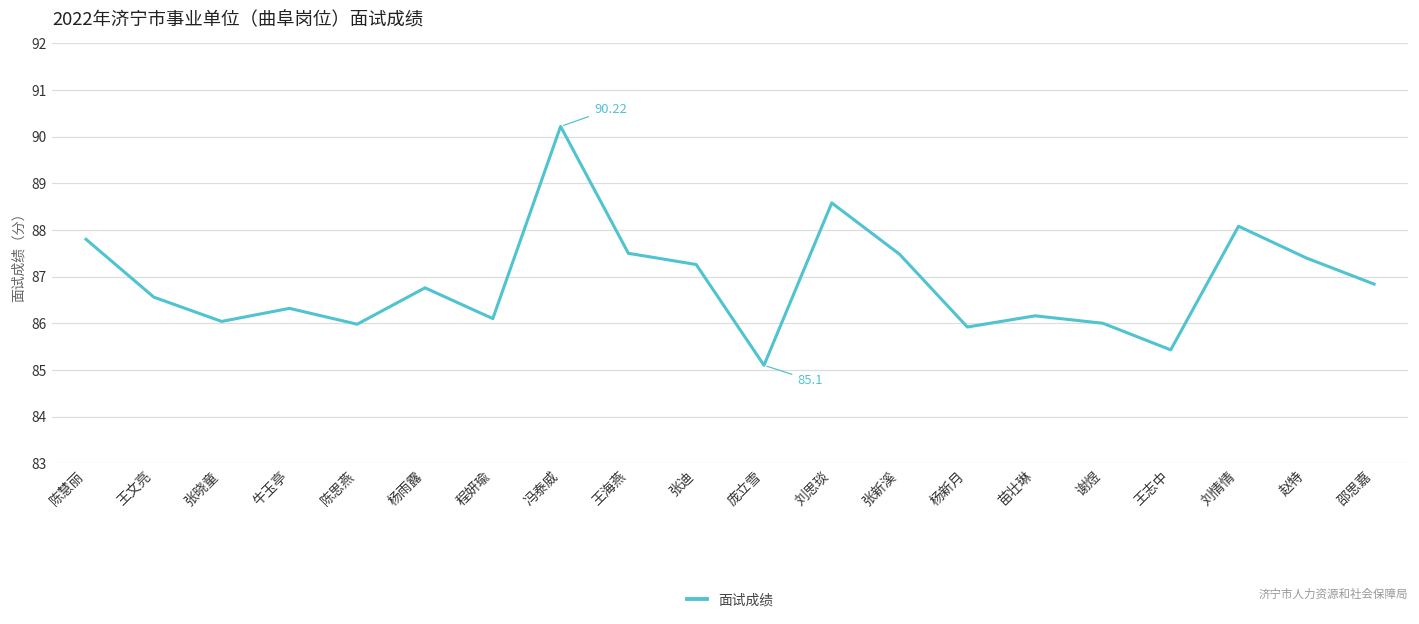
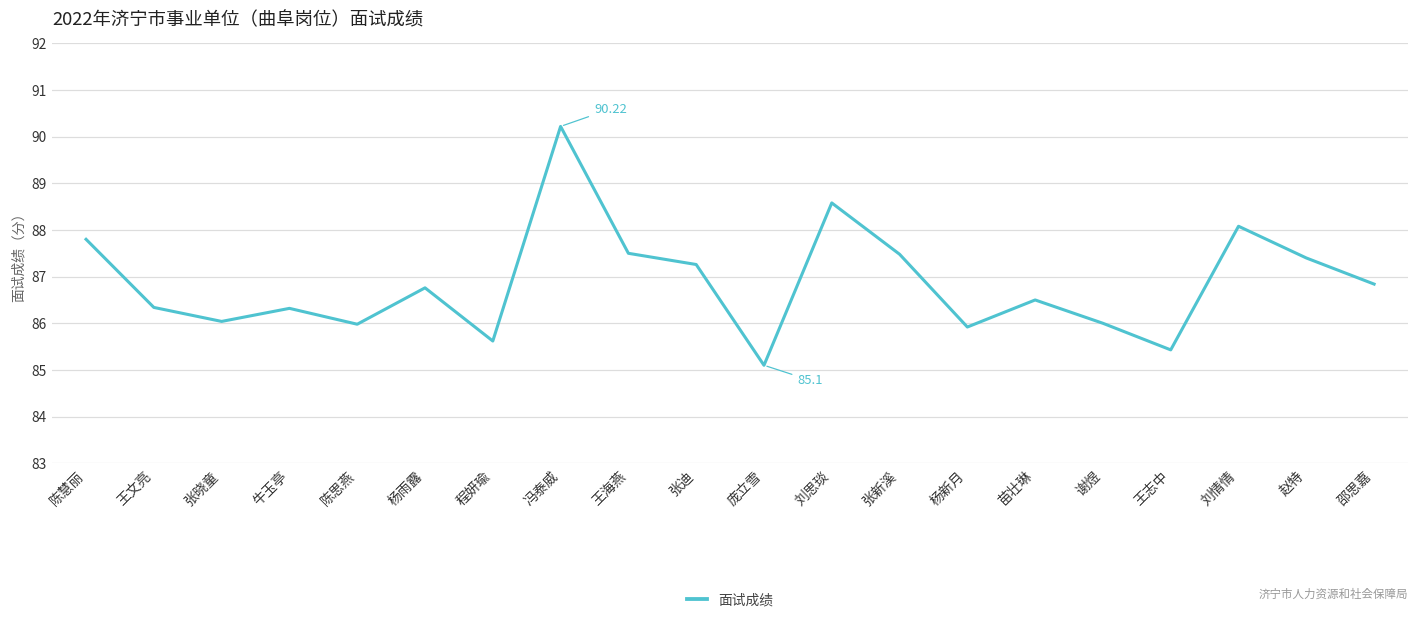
  {
    "陈慧丽": 87.8,
-   "王文亮": 86.6,
+   "王文亮": 86.3,
    "张晓童": 86.0,
    "牛玉亭": 86.3,
    "陈思燕": 86.0,
    "杨雨露": 86.8,
-   "程妍瑜": 86.1,
+   "程妍瑜": 85.6,
    "王海燕": 87.5,
    "张迪": 87.3,
    "刘思琰": 88.6,
    "张新溪": 87.5,
    "杨新月": 85.9,
-   "苗壮琳": 86.2,
+   "苗壮琳": 86.5,
    "谢煜": 86.0,
    "王志中": 85.4,
    "刘情情": 88.1,
    "赵特": 87.4,
    "邵思嘉": 86.8
  }
